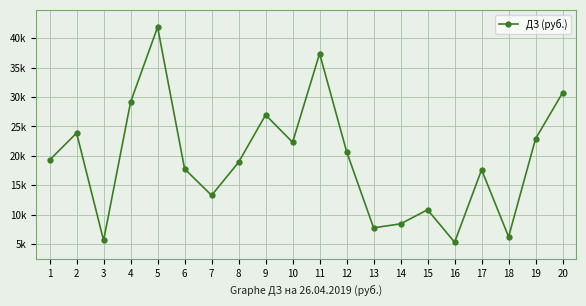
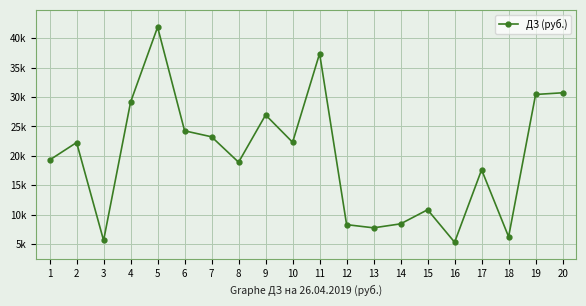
  {
    "1": 19000,
-   "2": 24000,
+   "2": 22000,
    "3": 6000,
    "4": 29000,
    "5": 42000,
-   "6": 18000,
-   "7": 13000,
+   "6": 24000,
+   "7": 23000,
    "8": 19000,
    "9": 27000,
    "10": 22000,
    "11": 37000,
-   "12": 21000,
+   "12": 8000,
    "13": 8000,
    "14": 8000,
    "15": 11000,
    "16": 5000,
    "17": 18000,
    "18": 6000,
-   "19": 23000,
+   "19": 30000,
    "20": 31000
  }
